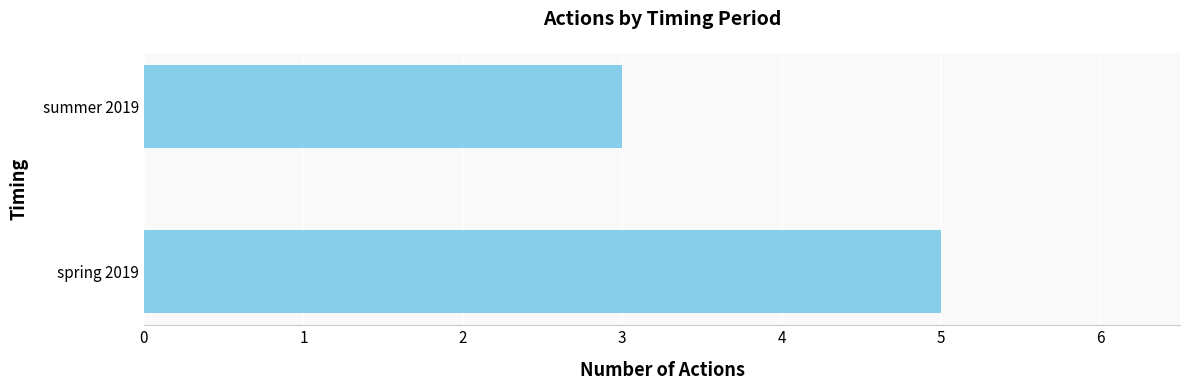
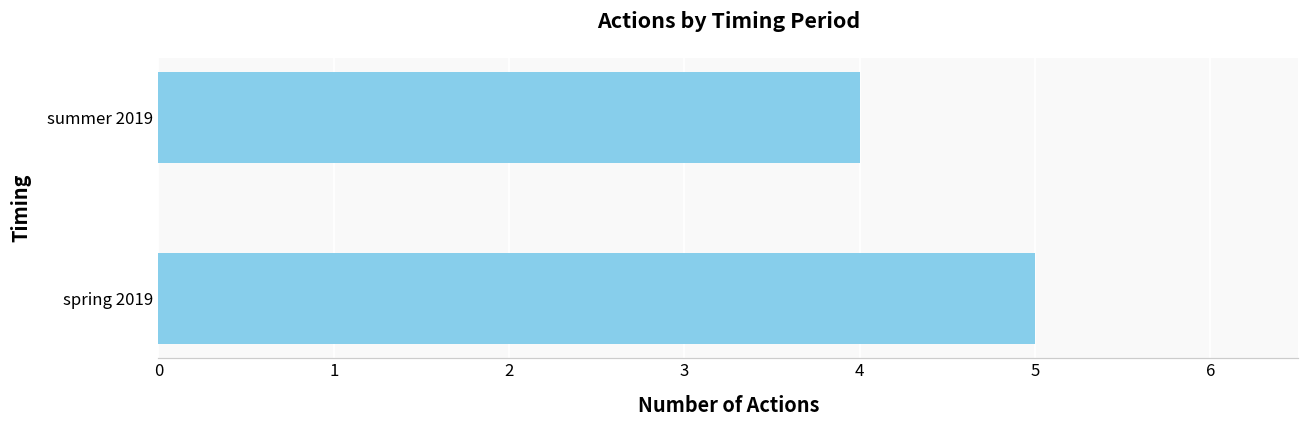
  {
-   "summer 2019": 3,
+   "summer 2019": 4,
    "spring 2019": 5
  }
